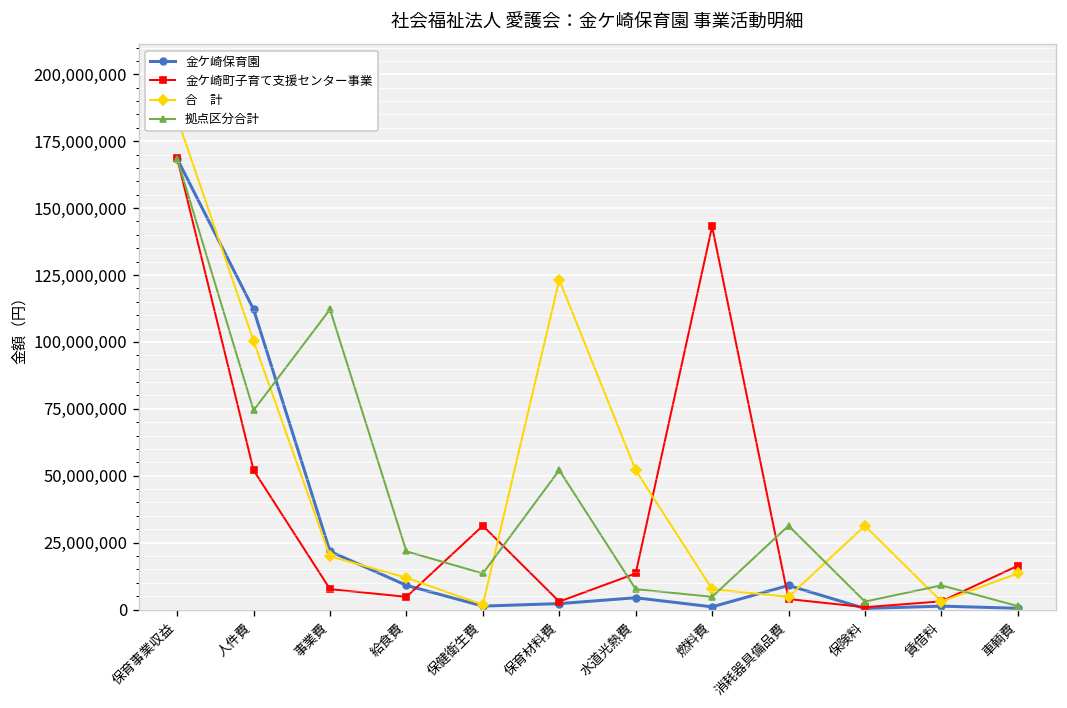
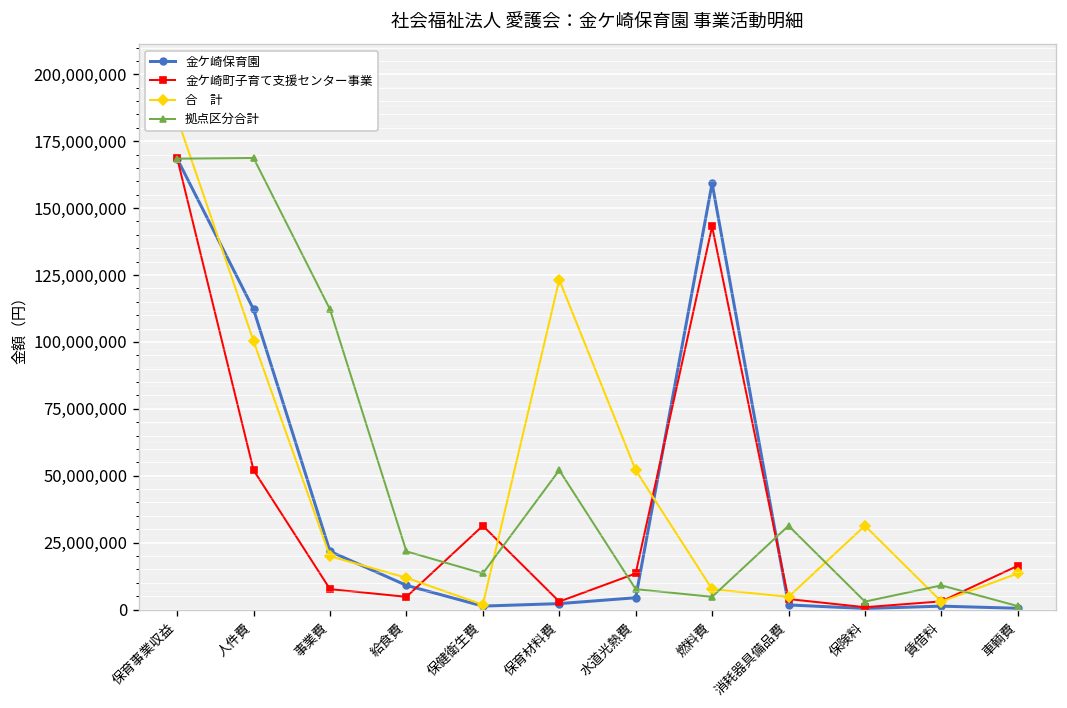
  {
    "金ケ崎保育園": {
      "人件費": "112,000,000",
      "事業費": "22,000,000",
      "給食費": "9,000,000",
      "水道光熱費": "4,000,000",
-     "燃料費": "1,000,000",
-     "消耗器具備品費": "9,000,000",
+     "燃料費": "159,000,000",
+     "消耗器具備品費": "2,000,000",
      "賃借料": "1,000,000"
    },
    "金ケ崎町子育て支援センター事業": {
      "人件費": "52,000,000",
      "事業費": "8,000,000",
      "給食費": "5,000,000",
      "保健衛生費": "31,000,000",
      "水道光熱費": "13,000,000",
      "燃料費": "143,000,000",
      "車輌費": "16,000,000"
    },
    "合 計": {
      "人件費": "100,000,000",
      "事業費": "20,000,000",
      "給食費": "12,000,000",
      "保育材料費": "123,000,000",
      "水道光熱費": "52,000,000",
      "燃料費": "8,000,000",
      "保険料": "31,000,000",
      "車輌費": "13,000,000"
    },
    "拠点区分合計": {
-     "人件費": "74,000,000",
+     "人件費": "169,000,000",
      "事業費": "112,000,000",
      "給食費": "22,000,000",
      "保健衛生費": "13,000,000",
      "保育材料費": "52,000,000",
      "水道光熱費": "8,000,000",
      "燃料費": "5,000,000",
      "消耗器具備品費": "31,000,000",
      "保険料": "3,000,000",
      "賃借料": "9,000,000"
    }
  }
